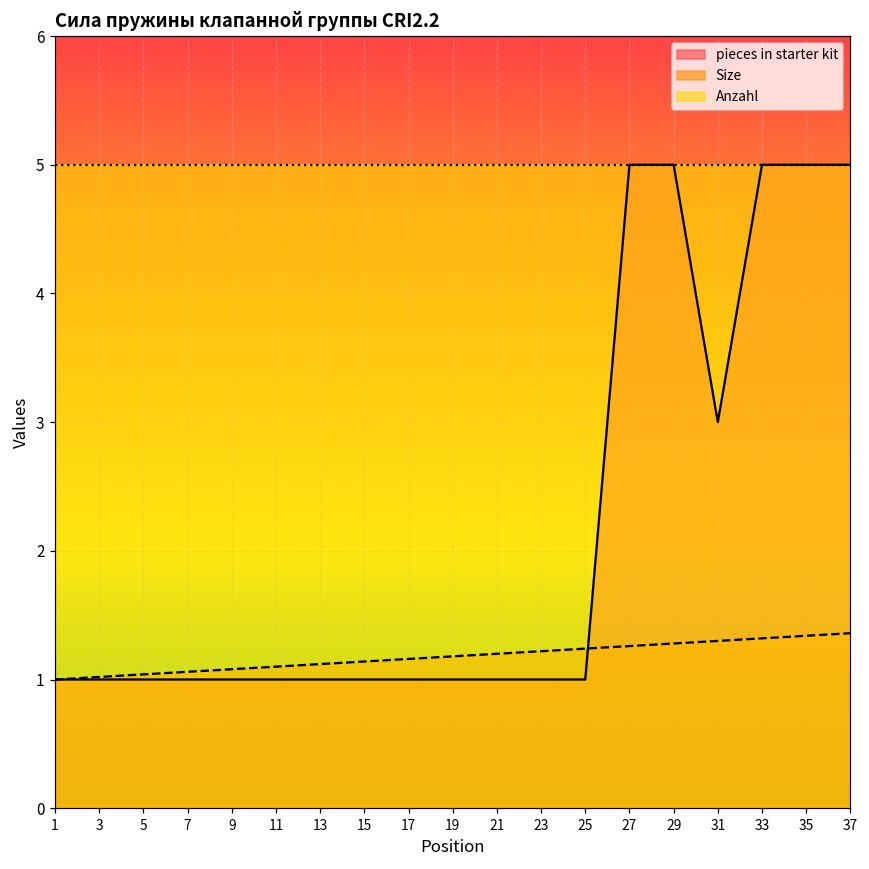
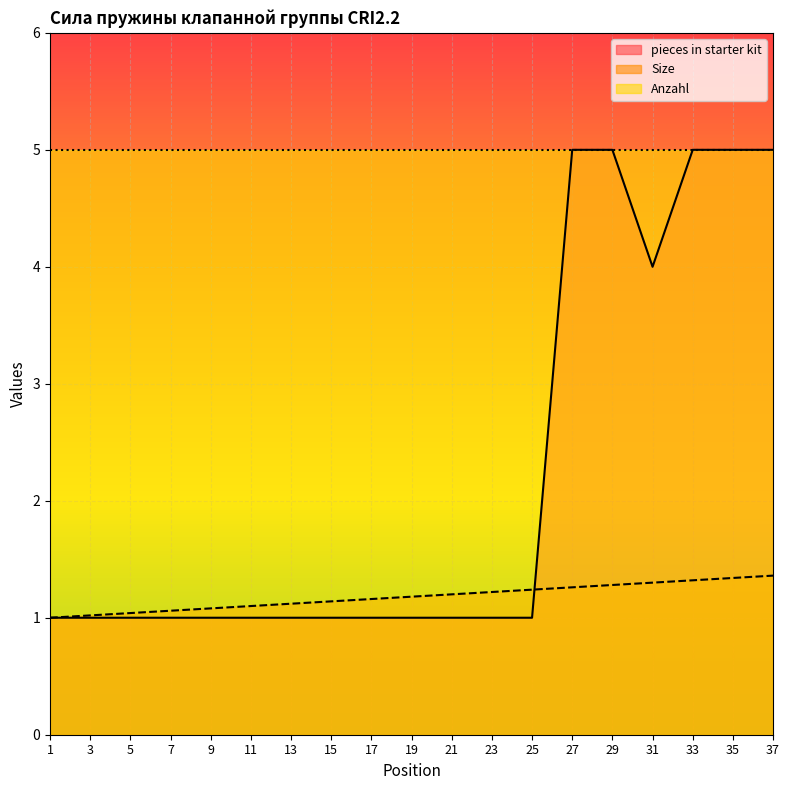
  {
    "pieces in starter kit": {
      "5": 1,
      "7": 1,
      "9": 1,
      "11": 1,
      "13": 1,
      "15": 1,
      "17": 1,
      "19": 1,
      "21": 1,
      "23": 1,
      "25": 1,
-     "31": 3
+     "31": 4
    },
    "Size": {
      "5": 1.04,
      "7": 1.06,
      "9": 1.08,
      "11": 1.10,
      "13": 1.12,
      "15": 1.14,
      "17": 1.16,
      "19": 1.18,
      "21": 1.20,
      "23": 1.22,
      "25": 1.24,
      "27": 1.26,
      "29": 1.28,
      "31": 1.30,
      "33": 1.32,
      "35": 1.34,
      "37": 1.36
    },
    "Anzahl": {
      "1": 5,
      "3": 5,
      "5": 5,
      "7": 5,
      "9": 5,
      "11": 5,
      "13": 5,
      "15": 5,
      "17": 5,
      "19": 5,
      "21": 5,
      "23": 5,
      "25": 5,
      "31": 5
    }
  }
